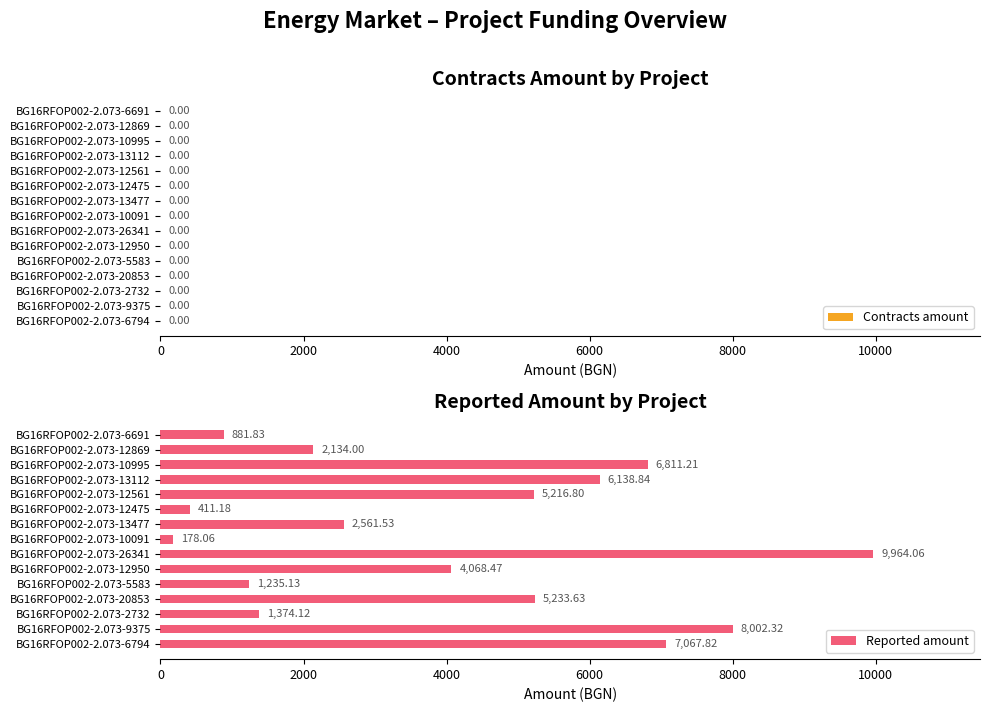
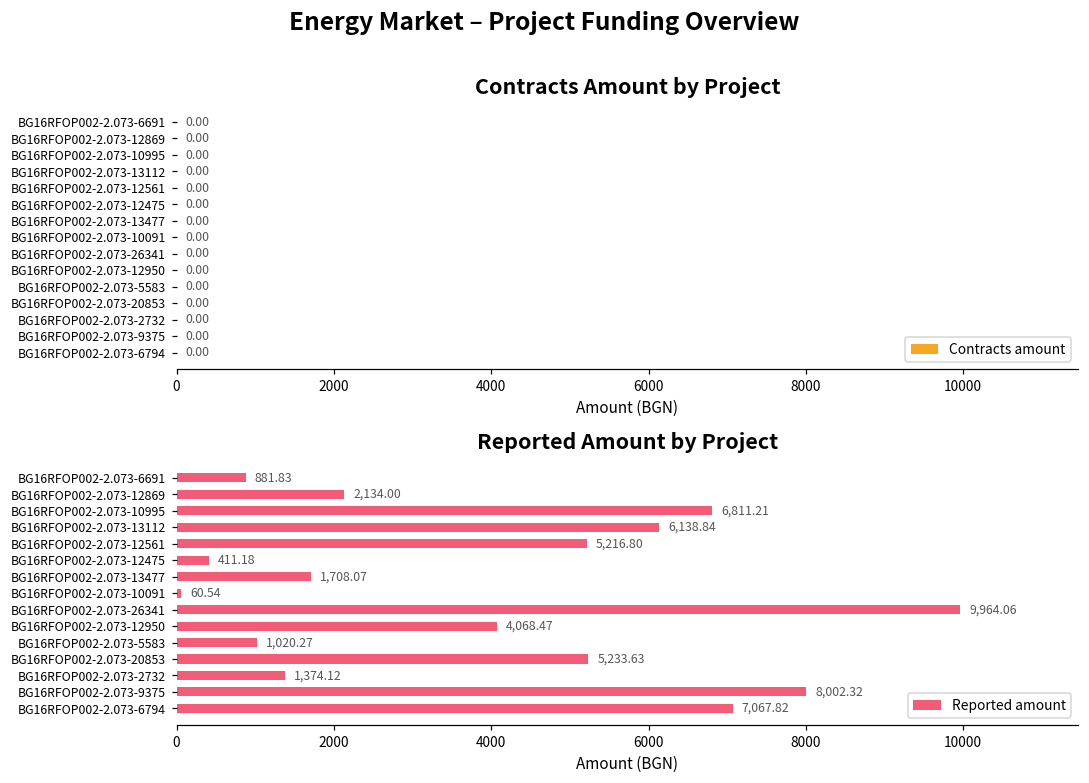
  {
    "Contracts Amount by Project": {
      "BG16RFOP002-2.073-6691": "0.00",
      "BG16RFOP002-2.073-12869": "0.00",
      "BG16RFOP002-2.073-10995": "0.00",
      "BG16RFOP002-2.073-13112": "0.00",
      "BG16RFOP002-2.073-12561": "0.00",
      "BG16RFOP002-2.073-12475": "0.00",
      "BG16RFOP002-2.073-13477": "0.00",
      "BG16RFOP002-2.073-10091": "0.00",
      "BG16RFOP002-2.073-26341": "0.00",
      "BG16RFOP002-2.073-12950": "0.00",
      "BG16RFOP002-2.073-5583": "0.00",
      "BG16RFOP002-2.073-20853": "0.00",
      "BG16RFOP002-2.073-2732": "0.00",
      "BG16RFOP002-2.073-9375": "0.00",
      "BG16RFOP002-2.073-6794": "0.00"
    },
    "Reported Amount by Project": {
      "BG16RFOP002-2.073-6691": "881.83",
      "BG16RFOP002-2.073-12869": "2,134.00",
      "BG16RFOP002-2.073-10995": "6,811.21",
      "BG16RFOP002-2.073-13112": "6,138.84",
      "BG16RFOP002-2.073-12561": "5,216.80",
      "BG16RFOP002-2.073-12475": "411.18",
-     "BG16RFOP002-2.073-13477": "2,561.53",
-     "BG16RFOP002-2.073-10091": "178.06",
+     "BG16RFOP002-2.073-13477": "1,708.07",
+     "BG16RFOP002-2.073-10091": "60.54",
      "BG16RFOP002-2.073-26341": "9,964.06",
      "BG16RFOP002-2.073-12950": "4,068.47",
-     "BG16RFOP002-2.073-5583": "1,235.13",
+     "BG16RFOP002-2.073-5583": "1,020.27",
      "BG16RFOP002-2.073-20853": "5,233.63",
      "BG16RFOP002-2.073-2732": "1,374.12",
      "BG16RFOP002-2.073-9375": "8,002.32",
      "BG16RFOP002-2.073-6794": "7,067.82"
    }
  }
